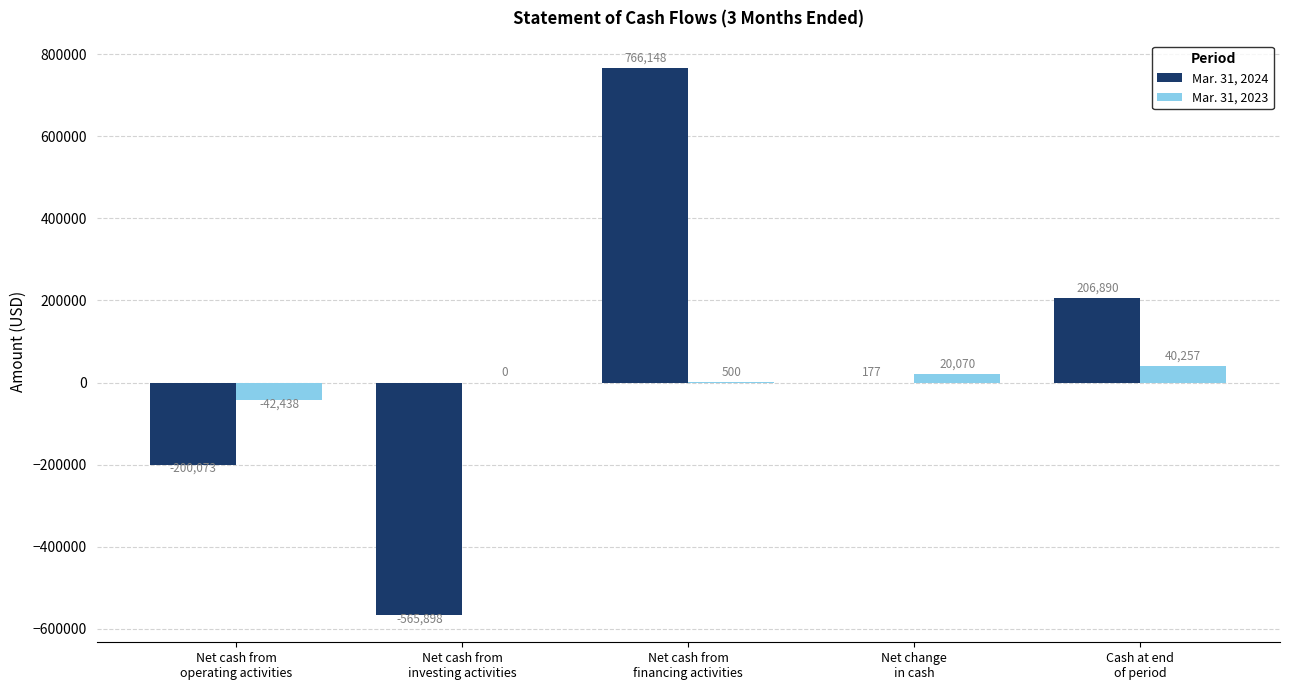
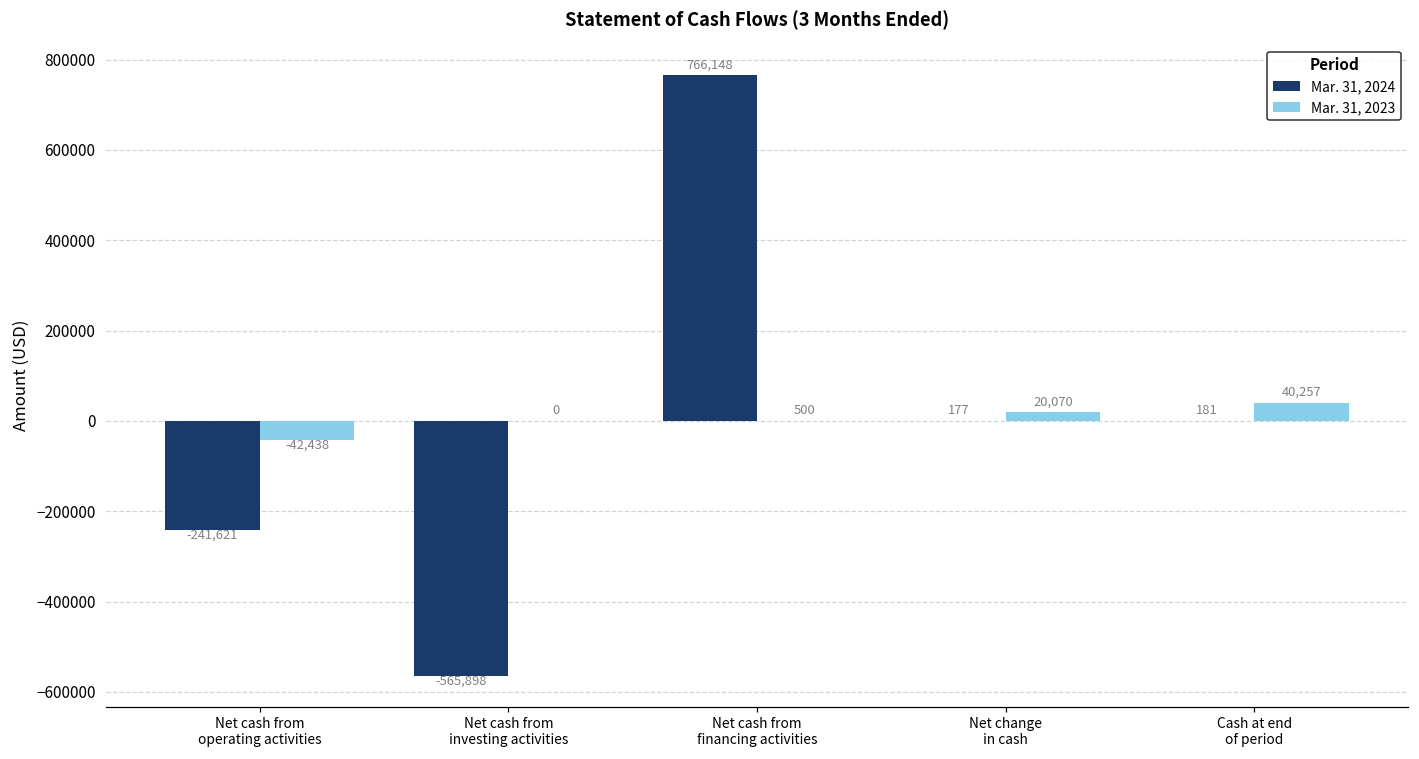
  {
    "Mar. 31, 2024": {
-     "Net cash from operating activities": "-200,073",
+     "Net cash from operating activities": "-241,621",
      "Net cash from investing activities": "-565,898",
      "Net cash from financing activities": "766,148",
      "Net change in cash": "177",
-     "Cash at end of period": "206,890"
+     "Cash at end of period": "181"
    },
    "Mar. 31, 2023": {
      "Net cash from operating activities": "-42,438",
      "Net cash from investing activities": "0",
      "Net cash from financing activities": "500",
      "Net change in cash": "20,070",
      "Cash at end of period": "40,257"
    }
  }
